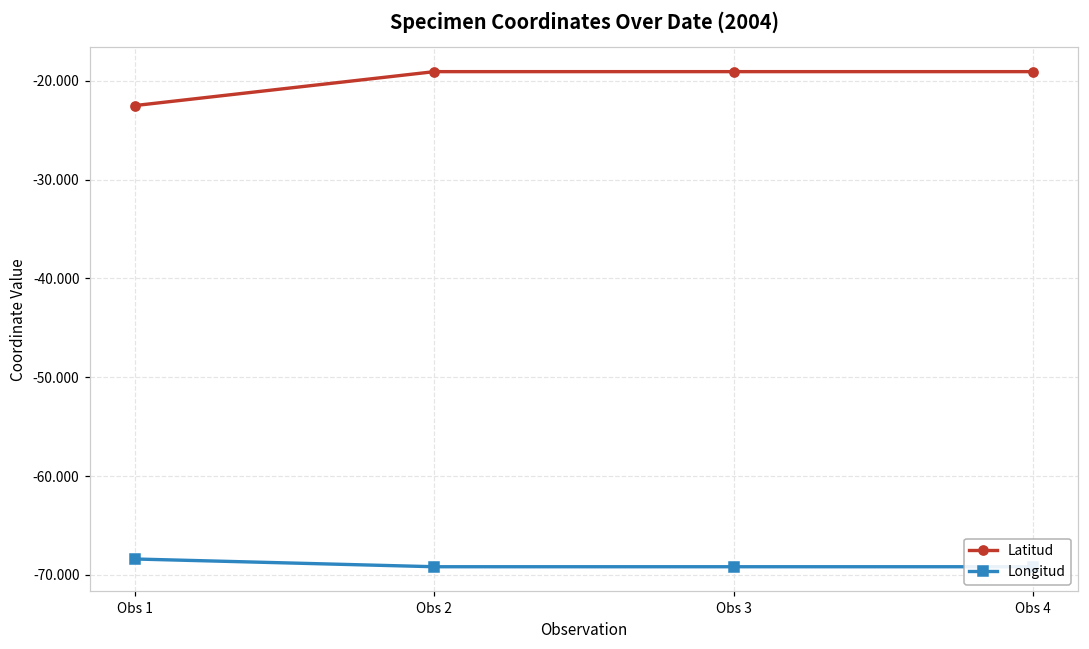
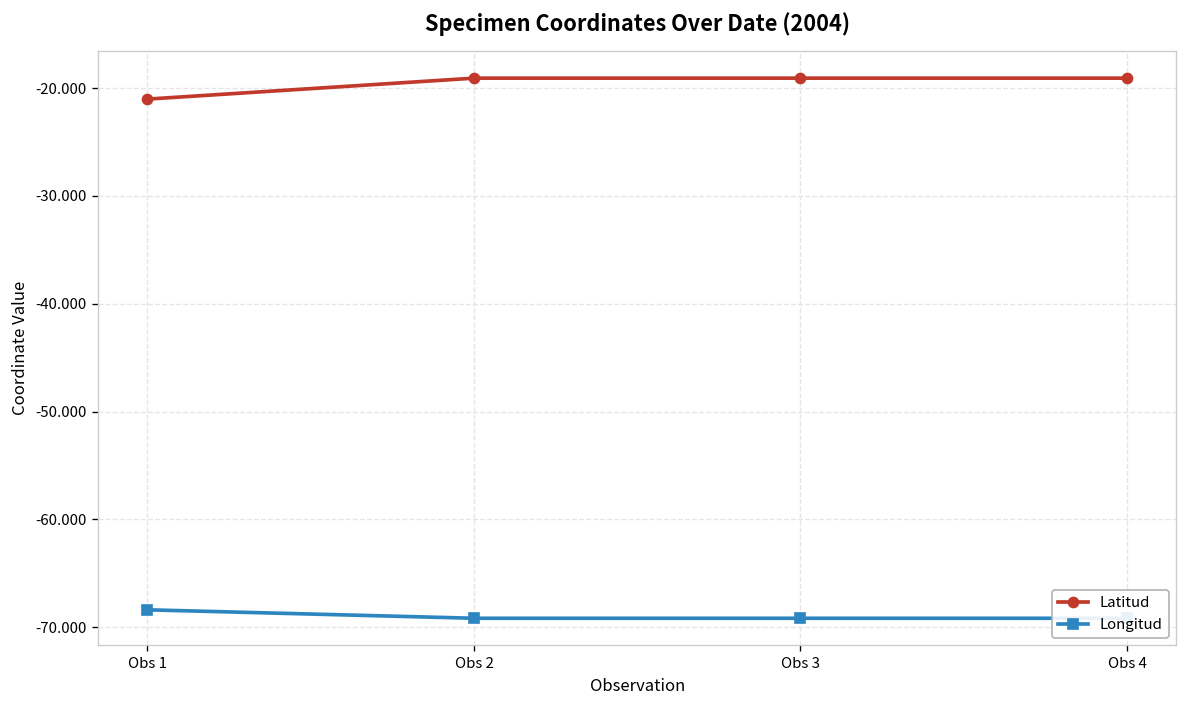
  {
    "Latitud": {
-     "Obs 1": -23,
+     "Obs 1": -21,
      "Obs 2": -19,
      "Obs 3": -19,
      "Obs 4": -19
    },
    "Longitud": {
      "Obs 1": -68,
      "Obs 2": -69,
      "Obs 3": -69
    }
  }
